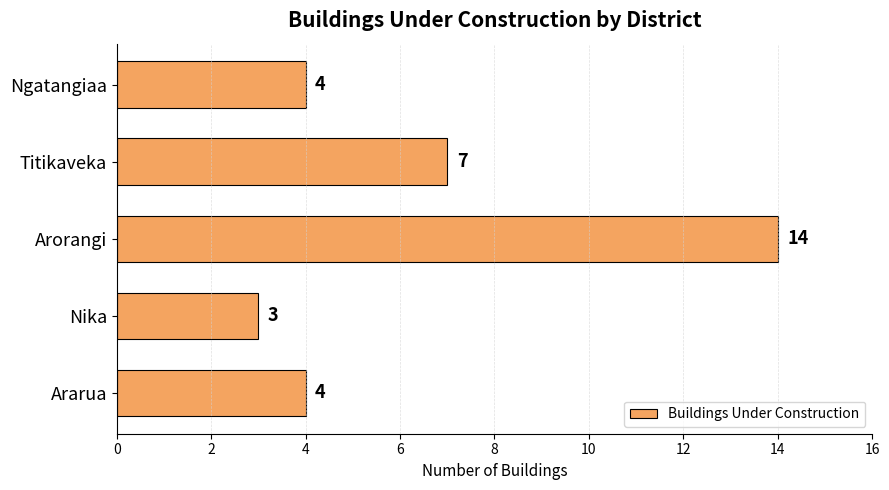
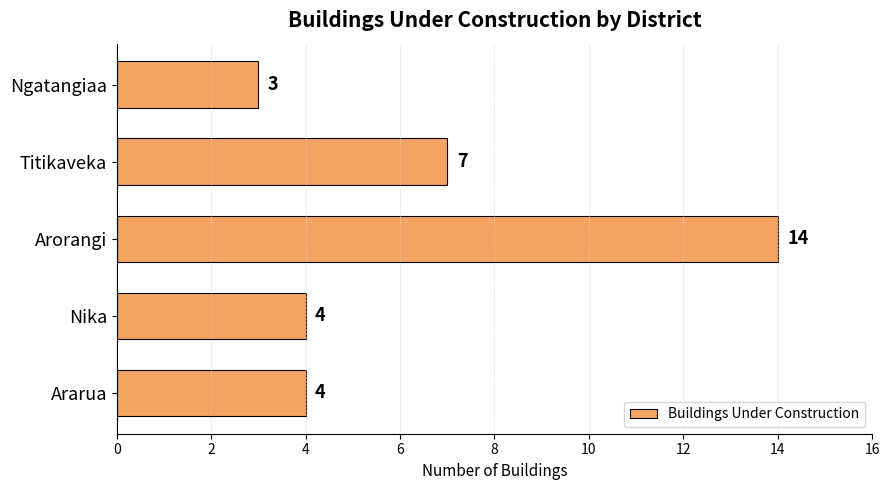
  {
-   "Ngatangiaa": 4,
+   "Ngatangiaa": 3,
    "Titikaveka": 7,
    "Arorangi": 14,
-   "Nika": 3,
+   "Nika": 4,
    "Ararua": 4
  }
